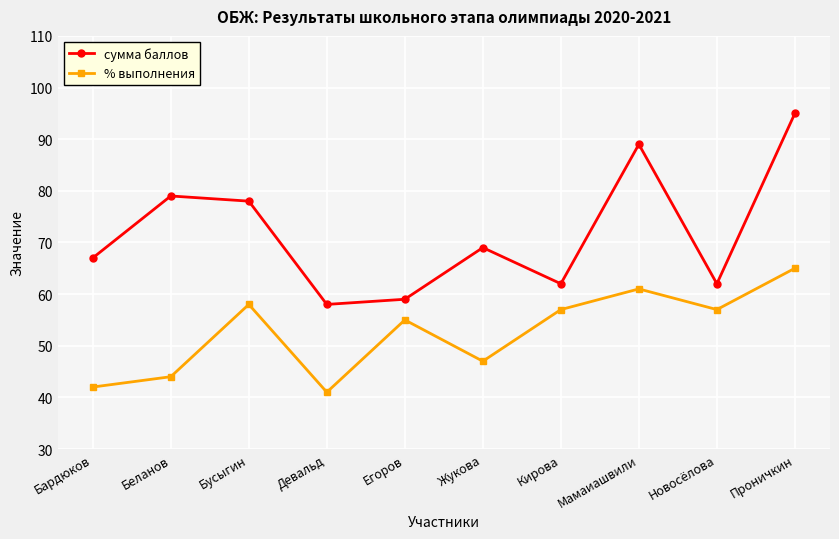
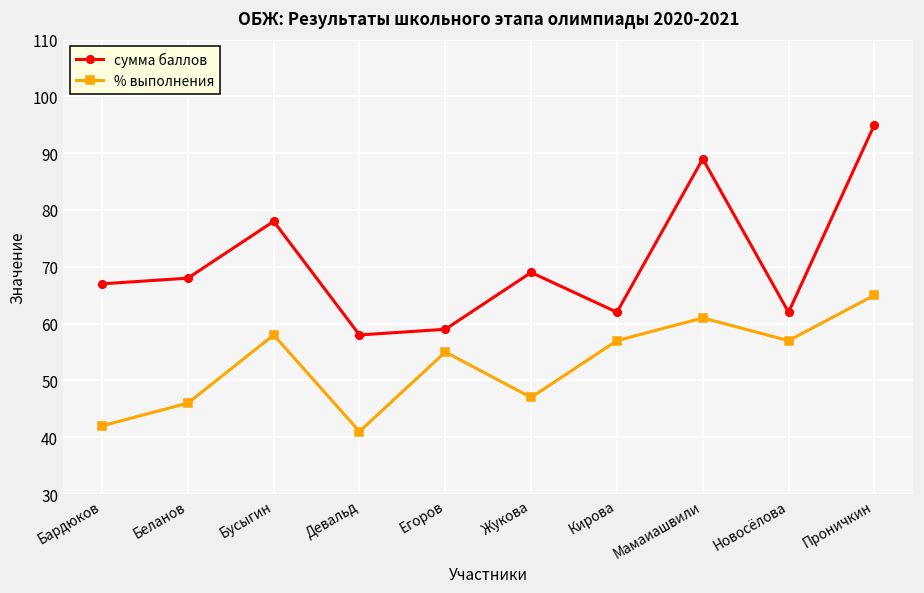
  {
    "сумма баллов": {
      "Бардюков": 67,
-     "Беланов": 79,
+     "Беланов": 68,
      "Бусыгин": 78,
      "Девальд": 58,
      "Егоров": 59,
      "Жукова": 69,
      "Кирова": 62,
      "Мамаиашвили": 89,
      "Новосёлова": 62,
      "Проничкин": 95
    },
    "% выполнения": {
      "Бардюков": 42,
-     "Беланов": 44,
+     "Беланов": 46,
      "Бусыгин": 58,
      "Девальд": 41,
      "Егоров": 55,
      "Жукова": 47,
      "Кирова": 57,
      "Мамаиашвили": 61,
      "Новосёлова": 57,
      "Проничкин": 65
    }
  }
